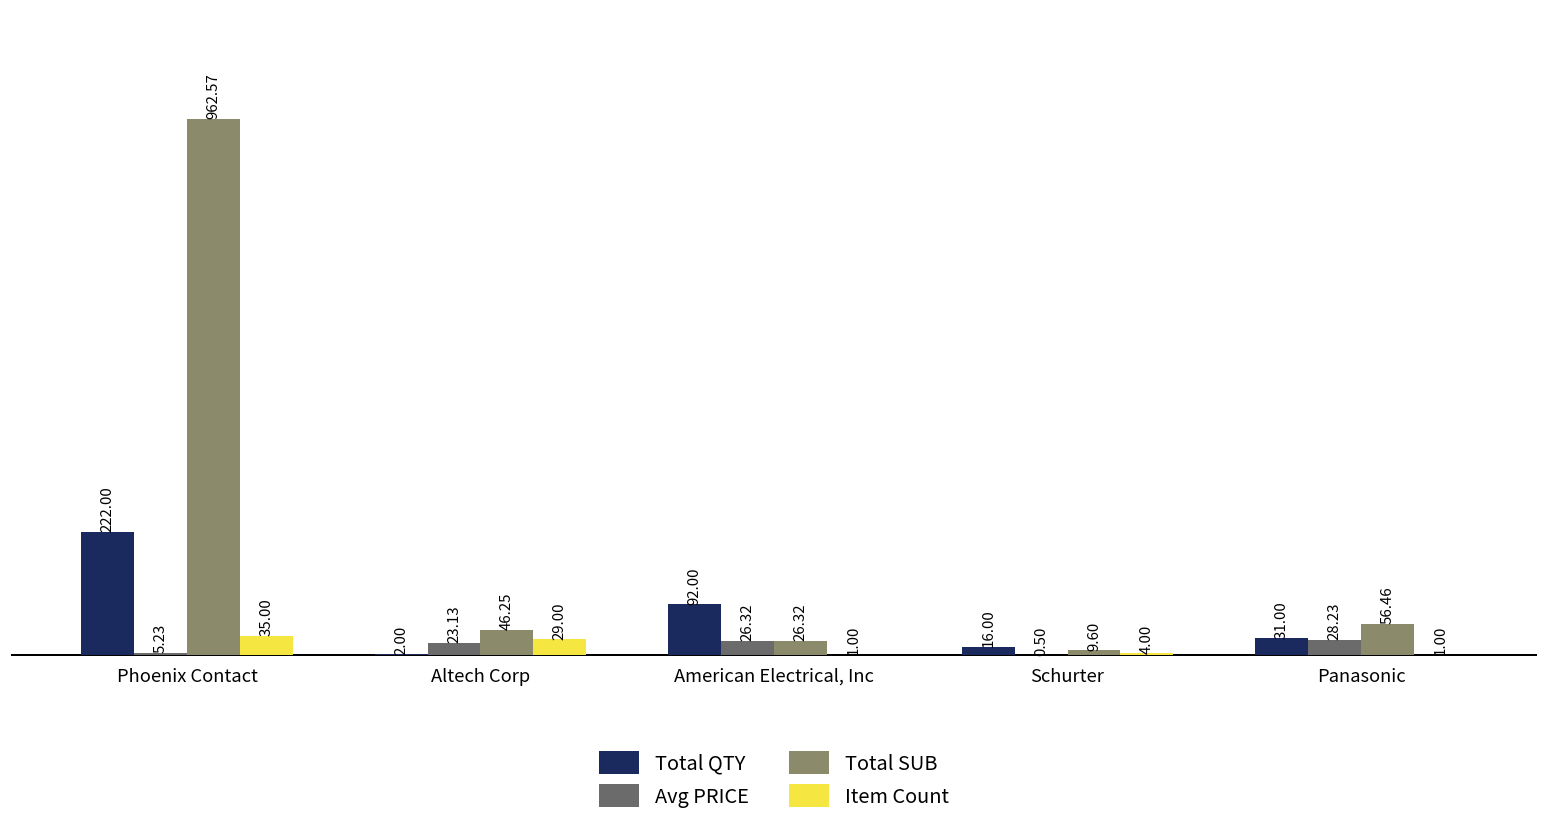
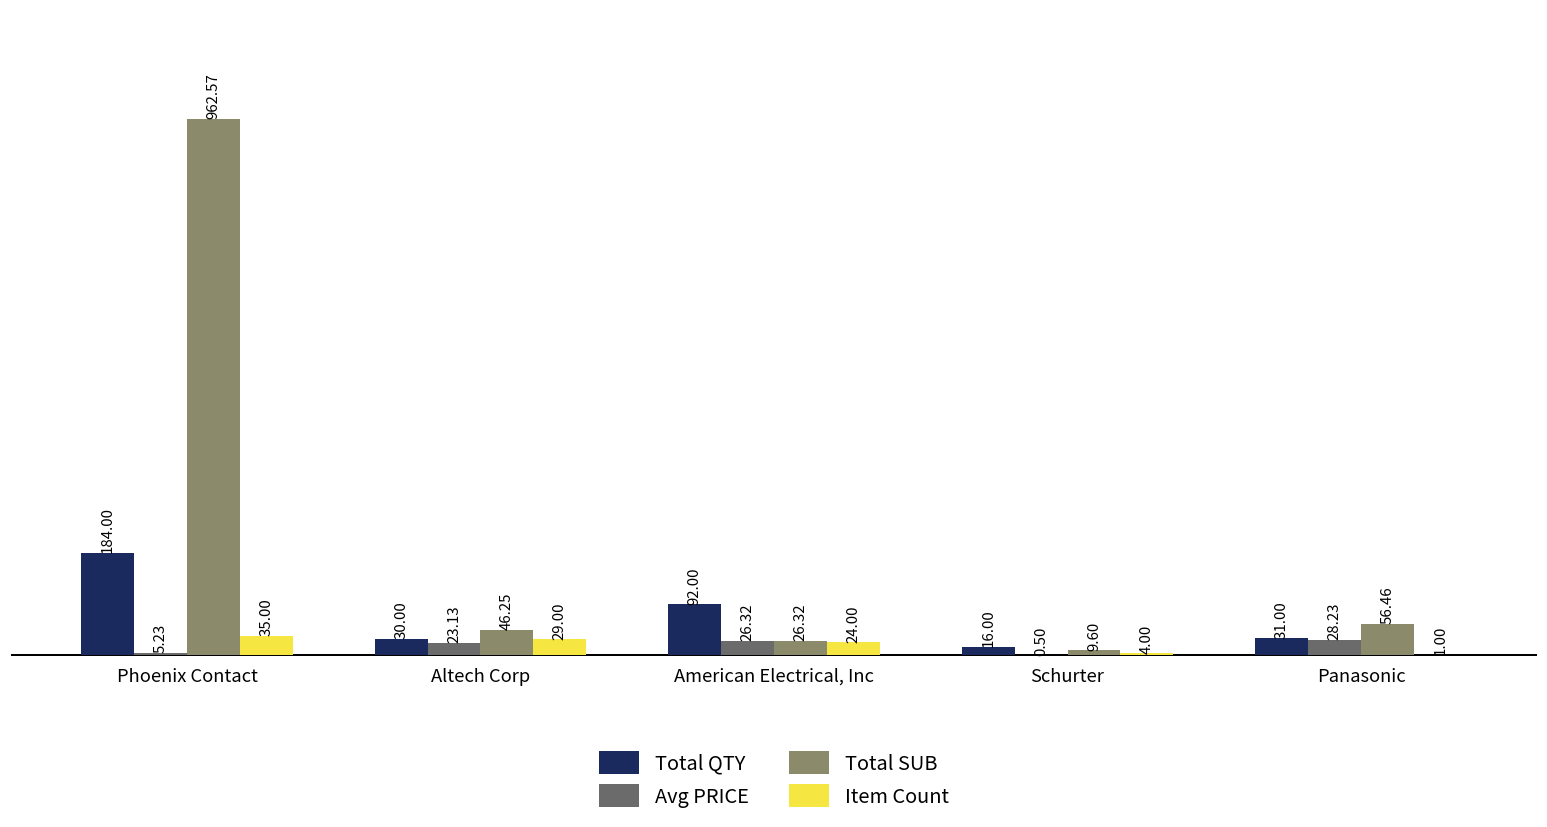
  {
    "Total QTY": {
-     "Phoenix Contact": 222.00,
-     "Altech Corp": 2.00,
+     "Phoenix Contact": 184.00,
+     "Altech Corp": 30.00,
      "American Electrical, Inc": 92.00,
      "Schurter": 16.00,
      "Panasonic": 31.00
    },
    "Item Count": {
      "Phoenix Contact": 35.00,
      "Altech Corp": 29.00,
-     "American Electrical, Inc": 1.00,
+     "American Electrical, Inc": 24.00,
      "Schurter": 4.00,
      "Panasonic": 1.00
    }
  }
